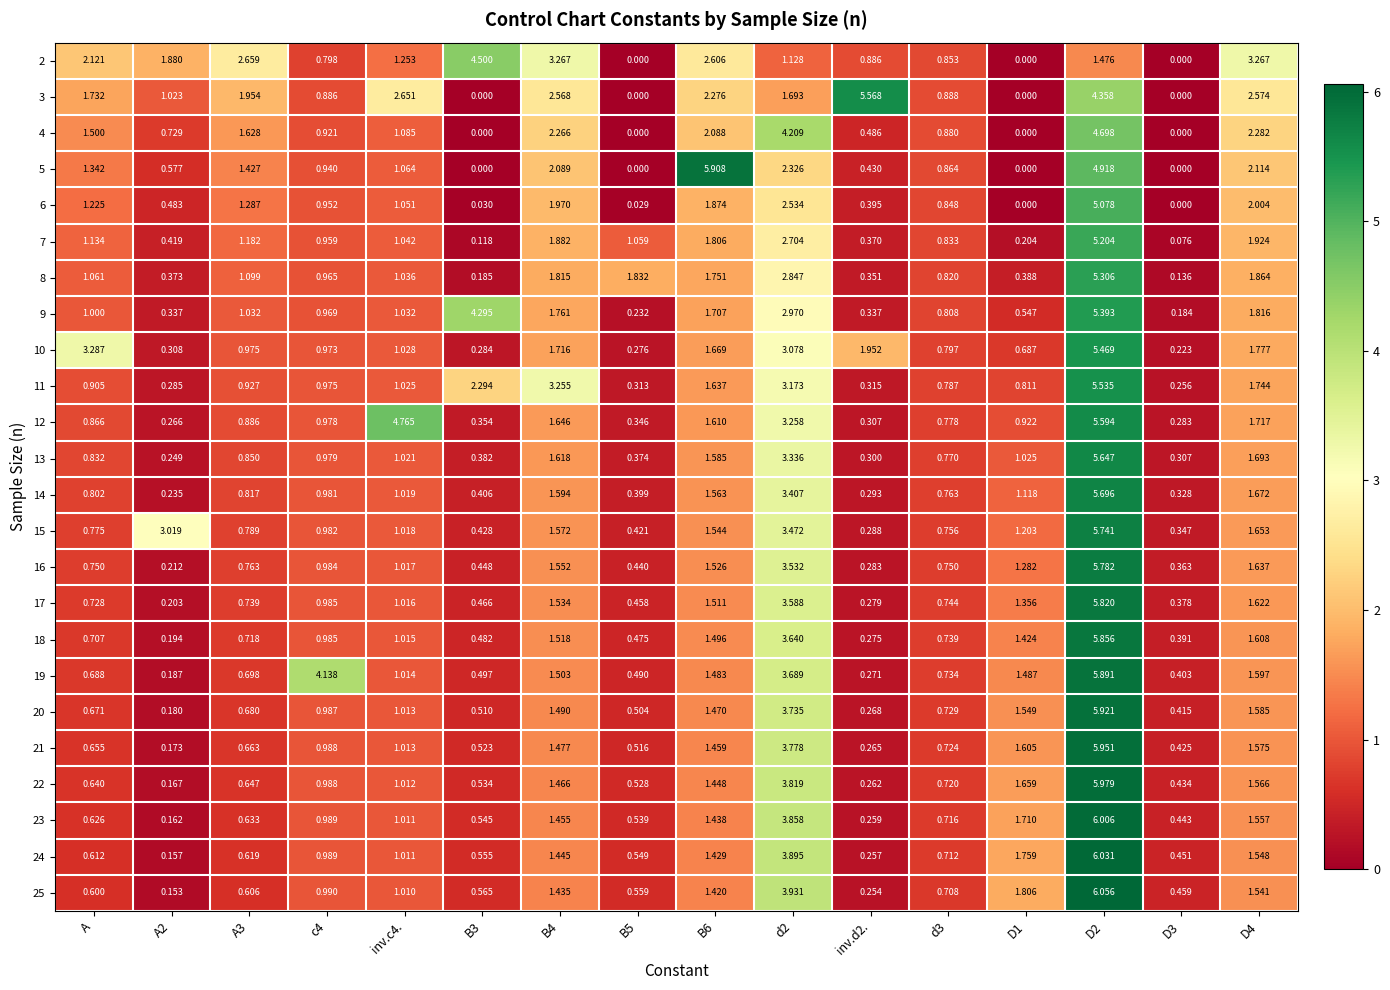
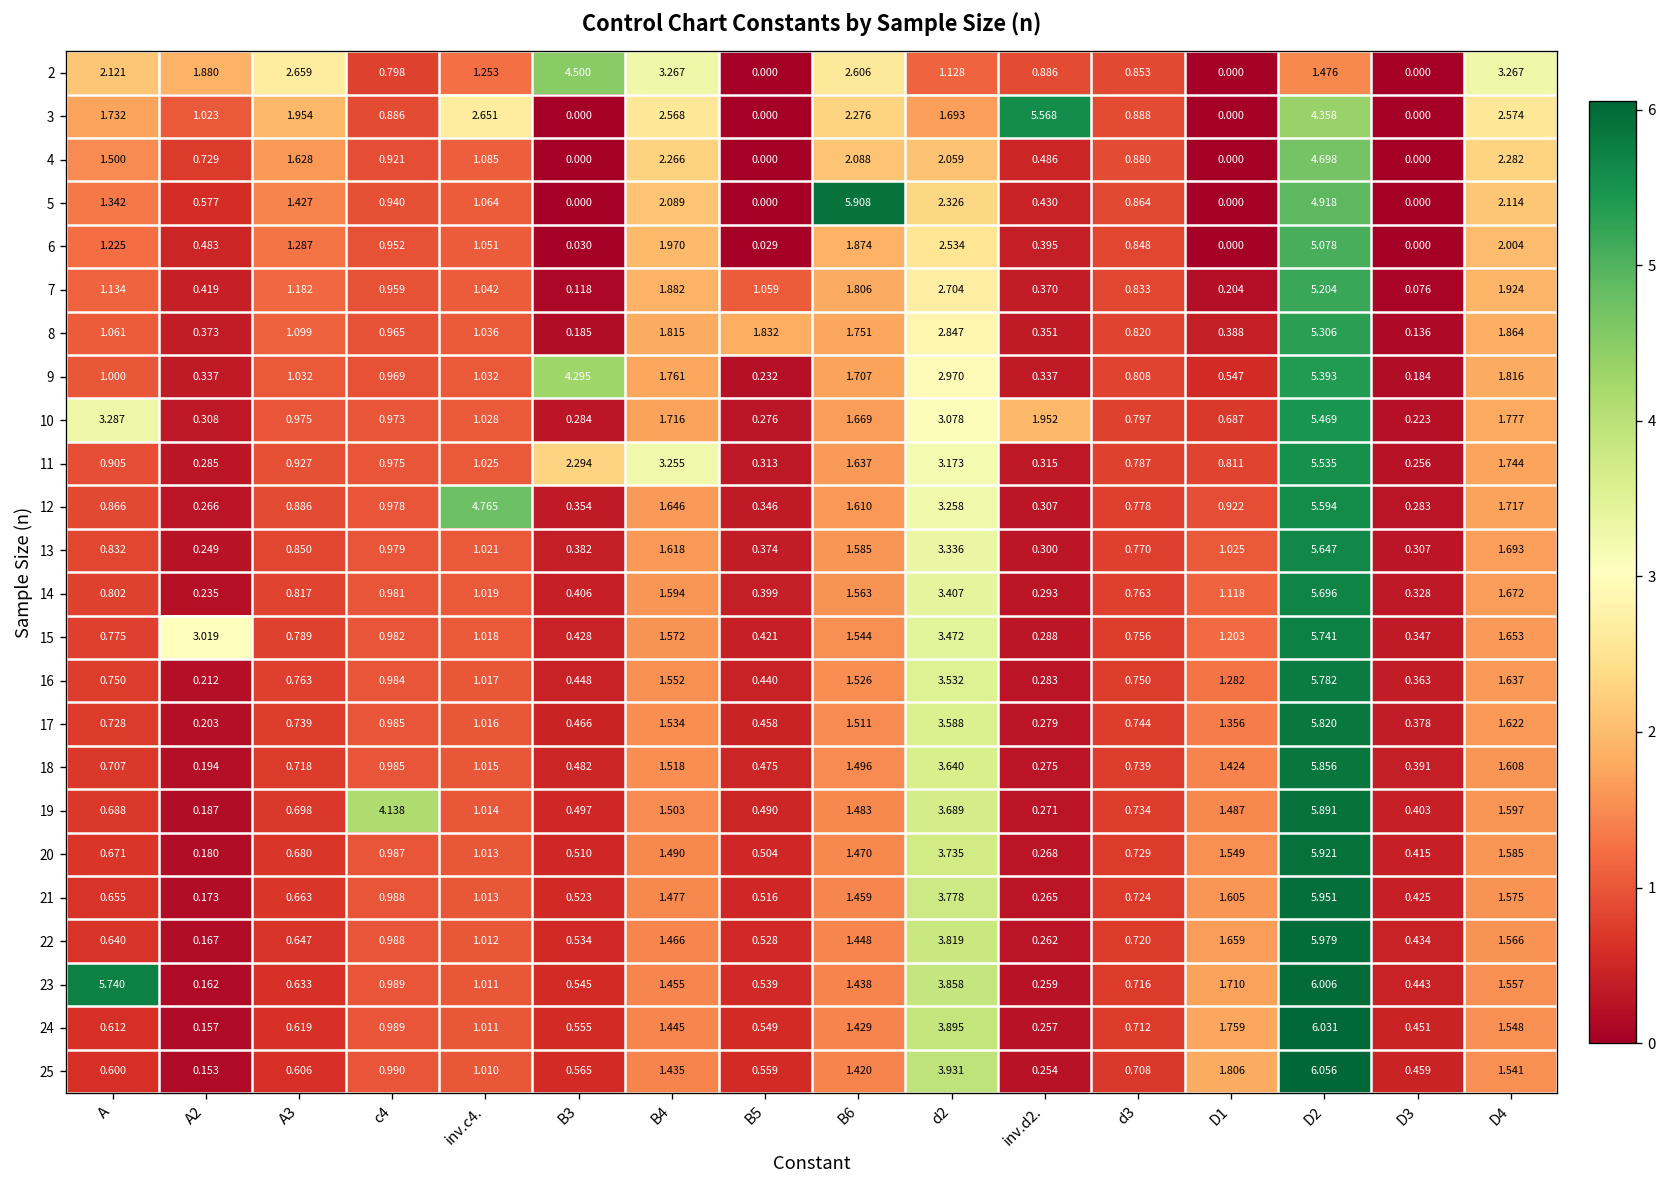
  {
    "4": {
      "A": 1.500,
      "A2": 0.729,
      "A3": 1.628,
      "c4": 0.921,
      "inv.c4.": 1.085,
      "B3": 0.000,
      "B4": 2.266,
      "B5": 0.000,
      "B6": 2.088,
-     "d2": 4.209,
+     "d2": 2.059,
      "inv.d2.": 0.486,
      "d3": 0.880,
      "D1": 0.000,
      "D2": 4.698,
      "D3": 0.000,
      "D4": 2.282
    },
    "23": {
-     "A": 0.626,
+     "A": 5.740,
      "A2": 0.162,
      "A3": 0.633,
      "c4": 0.989,
      "inv.c4.": 1.011,
      "B3": 0.545,
      "B4": 1.455,
      "B5": 0.539,
      "B6": 1.438,
      "d2": 3.858,
      "inv.d2.": 0.259,
      "d3": 0.716,
      "D1": 1.710,
      "D2": 6.006,
      "D3": 0.443,
      "D4": 1.557
    }
  }
